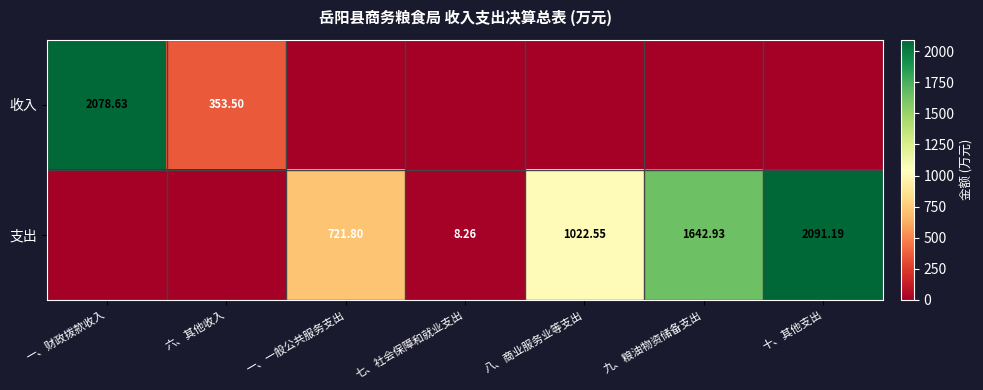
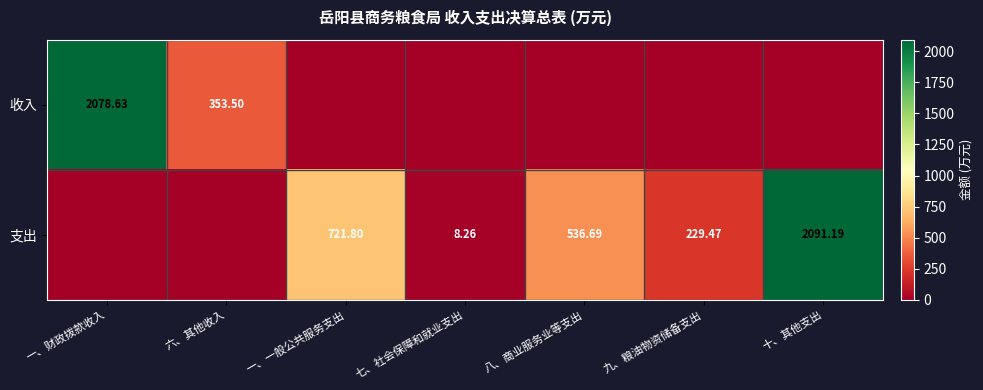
  {
    "收入": {
      "一、财政拨款收入": 2078.63,
      "六、其他收入": 353.50
    },
    "支出": {
      "一、一般公共服务支出": 721.80,
      "七、社会保障和就业支出": 8.26,
-     "八、商业服务业等支出": 1022.55,
-     "九、粮油物资储备支出": 1642.93,
+     "八、商业服务业等支出": 536.69,
+     "九、粮油物资储备支出": 229.47,
      "十、其他支出": 2091.19
    }
  }
